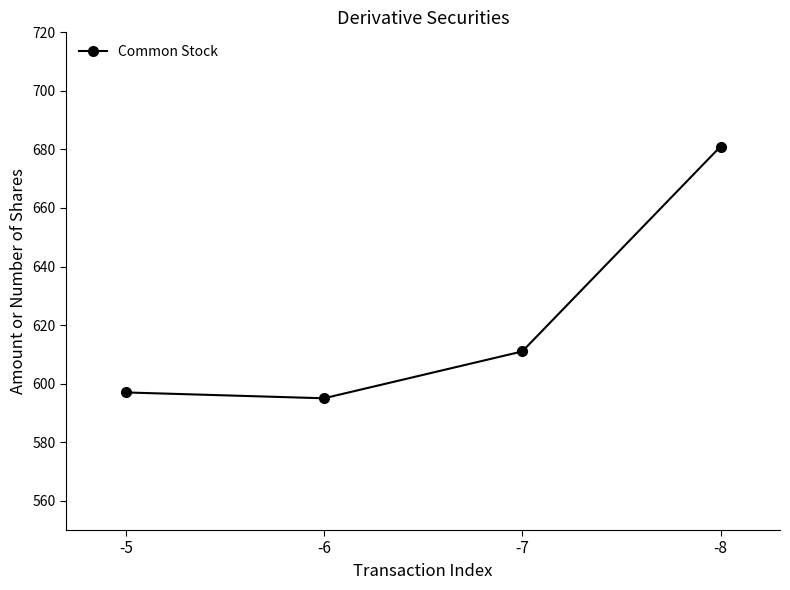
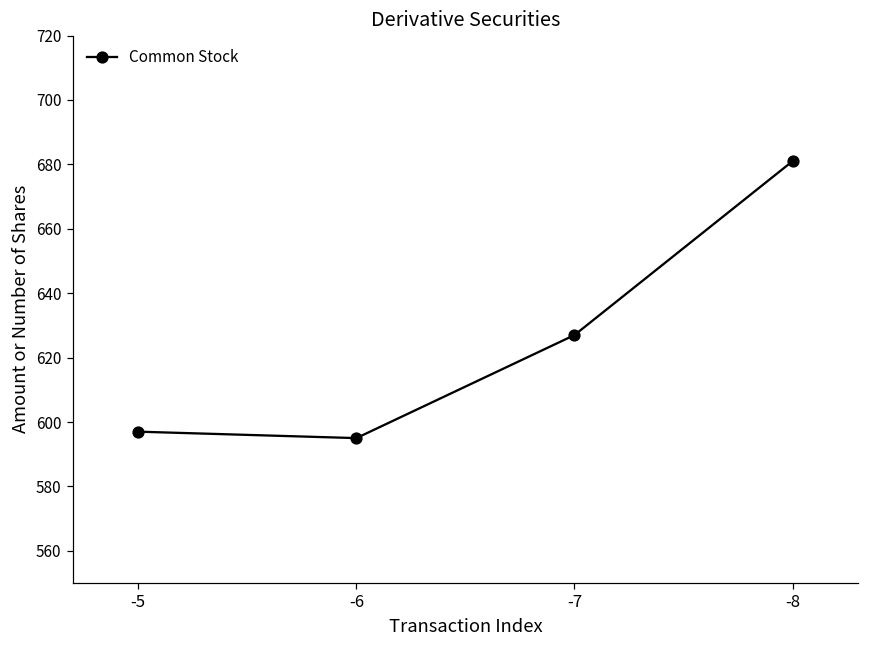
  {
    "-5": 597,
    "-6": 595,
-   "-7": 611,
+   "-7": 627,
    "-8": 681
  }
